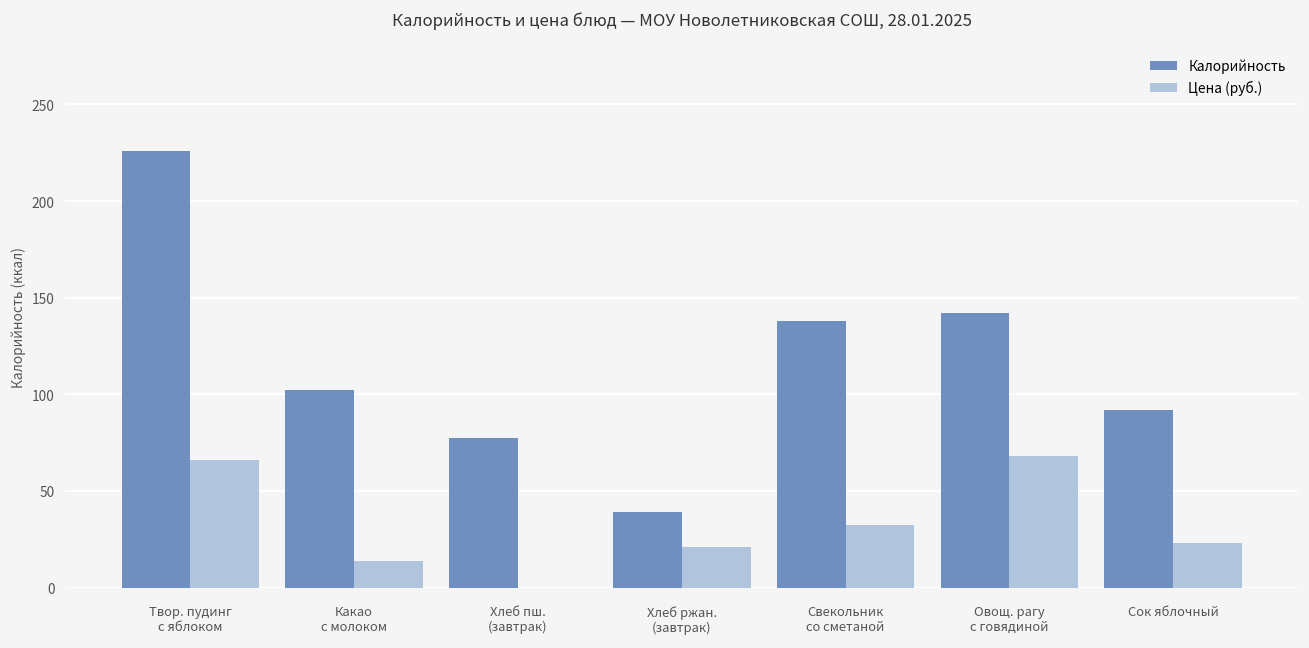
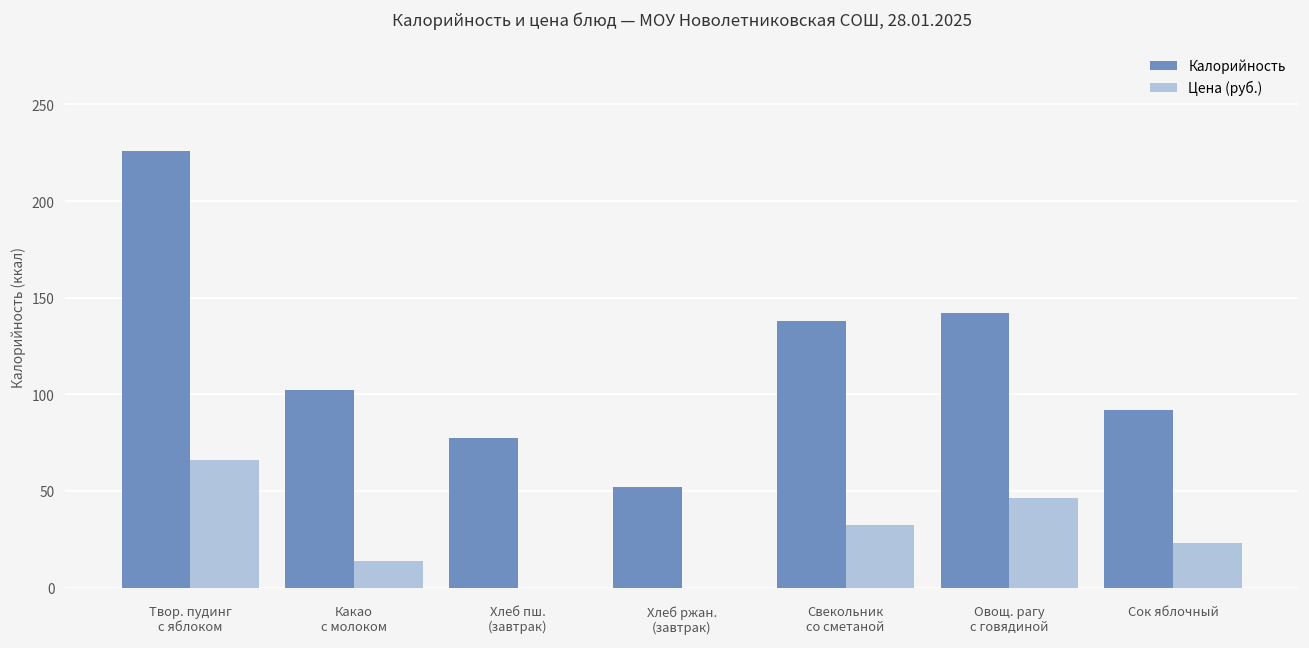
  {
    "Калорийность": {
      "Твор. пудинг с яблоком": 226,
      "Какао с молоком": 102,
      "Хлеб пш. (завтрак)": 78,
-     "Хлеб ржан. (завтрак)": 39,
+     "Хлеб ржан. (завтрак)": 52,
      "Свекольник со сметаной": 138,
      "Овощ. рагу с говядиной": 142,
      "Сок яблочный": 92
    },
    "Цена (руб.)": {
      "Твор. пудинг с яблоком": 66,
      "Какао с молоком": 14,
      "Хлеб пш. (завтрак)": 0,
-     "Хлеб ржан. (завтрак)": 21,
+     "Хлеб ржан. (завтрак)": 0,
      "Свекольник со сметаной": 32,
-     "Овощ. рагу с говядиной": 68,
+     "Овощ. рагу с говядиной": 47,
      "Сок яблочный": 23
    }
  }
